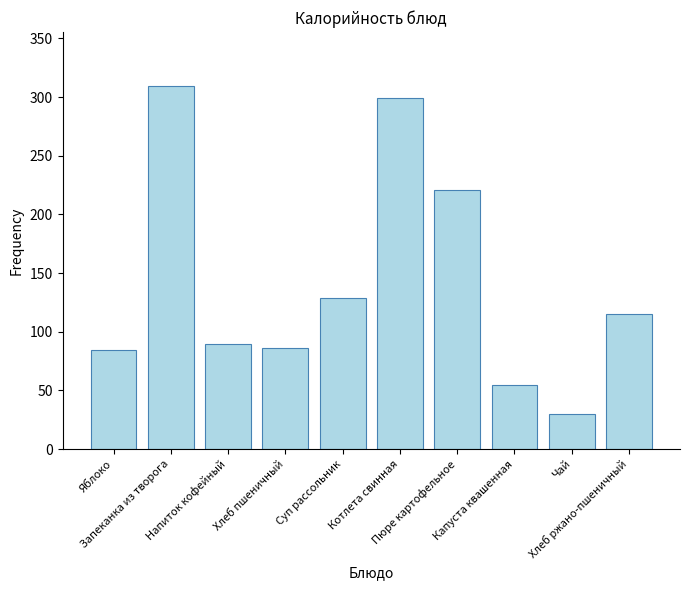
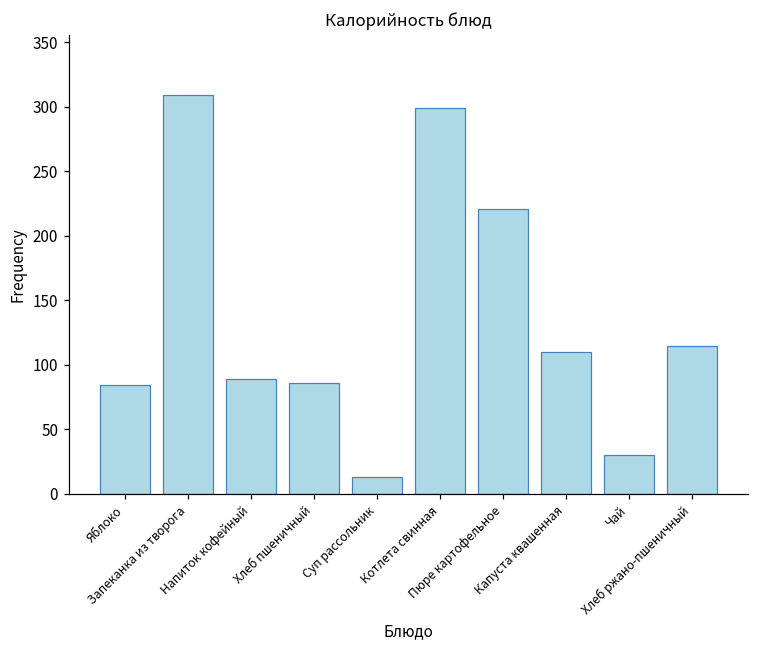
  {
    "Яблоко": 85,
    "Запеканка из творога": 309,
    "Напиток кофейный": 89,
    "Хлеб пшеничный": 86,
-   "Суп рассольник": 129,
+   "Суп рассольник": 14,
    "Котлета свинная": 299,
    "Пюре картофельное": 221,
-   "Капуста квашенная": 54,
+   "Капуста квашенная": 110,
    "Чай": 30,
    "Хлеб ржано-пшеничный": 115
  }
